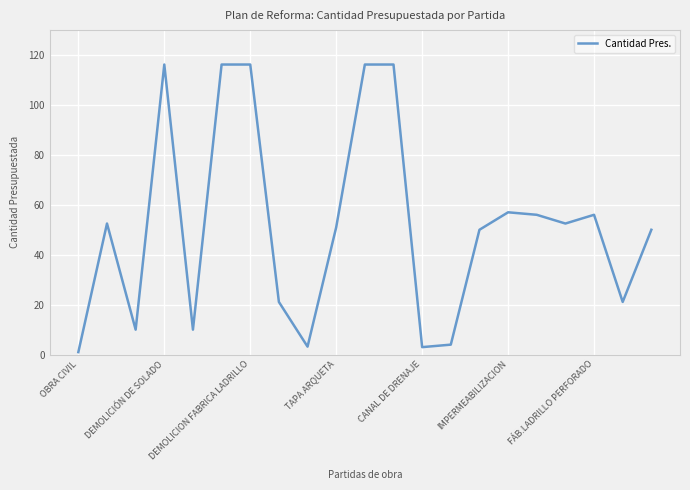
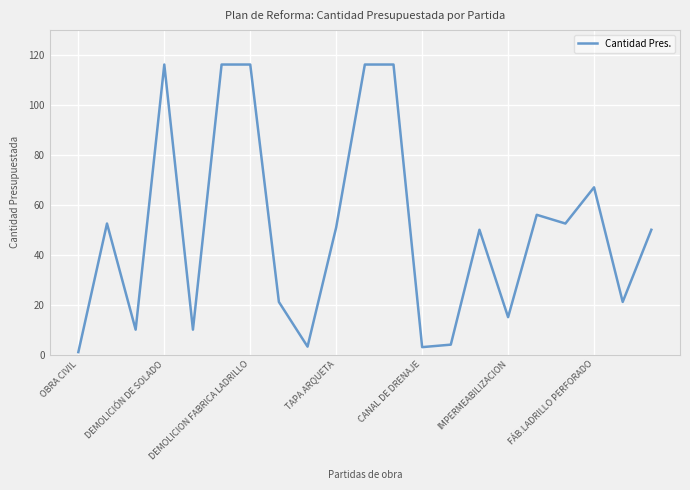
  {
    "OBRA CIVIL": 1,
    "DEMOLICIÓN DE SOLADO": 116,
    "DEMOLICION FABRICA LADRILLO": 116,
    "TAPA ARQUETA": 51,
    "CANAL DE DRENAJE": 3,
-   "IMPERMEABILIZACION": 57,
-   "FÁB.LADRILLO PERFORADO": 56
+   "IMPERMEABILIZACION": 15,
+   "FÁB.LADRILLO PERFORADO": 67
  }
